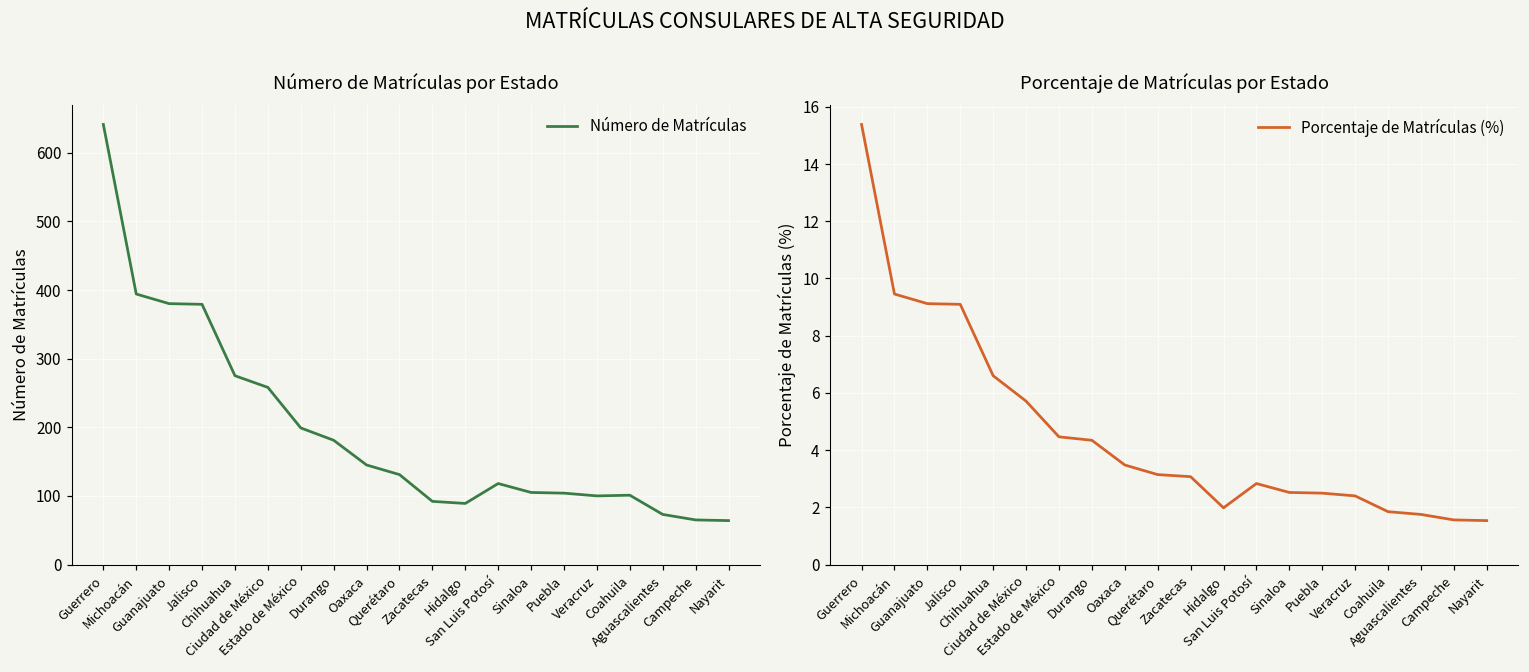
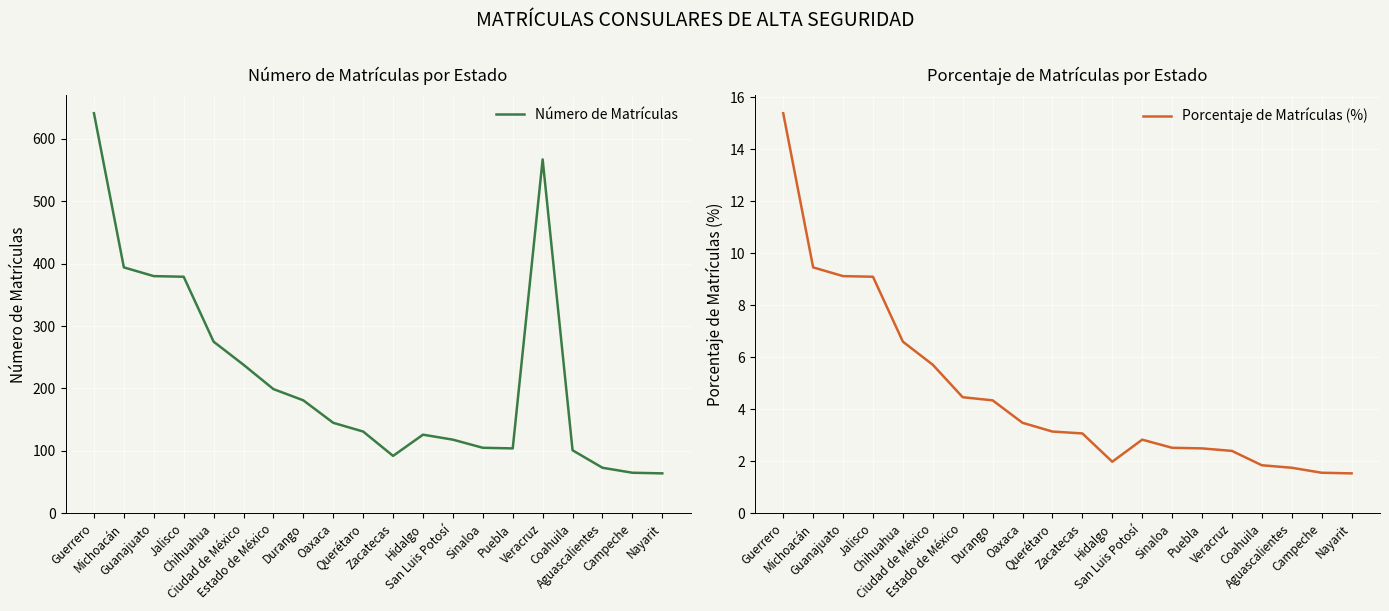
  {
    "Número de Matrículas por Estado": {
      "Guerrero": 640,
      "Michoacán": 390,
      "Guanajuato": 380,
      "Jalisco": 380,
      "Chihuahua": 280,
-     "Ciudad de México": 260,
+     "Ciudad de México": 240,
      "Estado de México": 200,
      "Durango": 180,
      "Oaxaca": 150,
      "Querétaro": 130,
      "Zacatecas": 90,
-     "Hidalgo": 90,
+     "Hidalgo": 130,
      "San Luis Potosí": 120,
      "Sinaloa": 110,
      "Puebla": 100,
-     "Veracruz": 100,
+     "Veracruz": 570,
      "Coahuila": 100,
      "Aguascalientes": 70,
      "Campeche": 70,
      "Nayarit": 60
    },
    "Porcentaje de Matrículas por Estado": {
      "Guerrero": 15.4,
      "Michoacán": 9.5,
      "Guanajuato": 9.1,
      "Jalisco": 9.1,
      "Chihuahua": 6.6,
      "Ciudad de México": 5.7,
      "Estado de México": 4.5,
      "Durango": 4.3,
      "Oaxaca": 3.5,
      "Querétaro": 3.1,
      "Zacatecas": 3.1,
      "Hidalgo": 2.0,
      "San Luis Potosí": 2.8,
      "Sinaloa": 2.5,
      "Puebla": 2.5,
      "Veracruz": 2.4,
      "Coahuila": 1.8,
      "Aguascalientes": 1.8,
      "Campeche": 1.6,
      "Nayarit": 1.5
    }
  }
